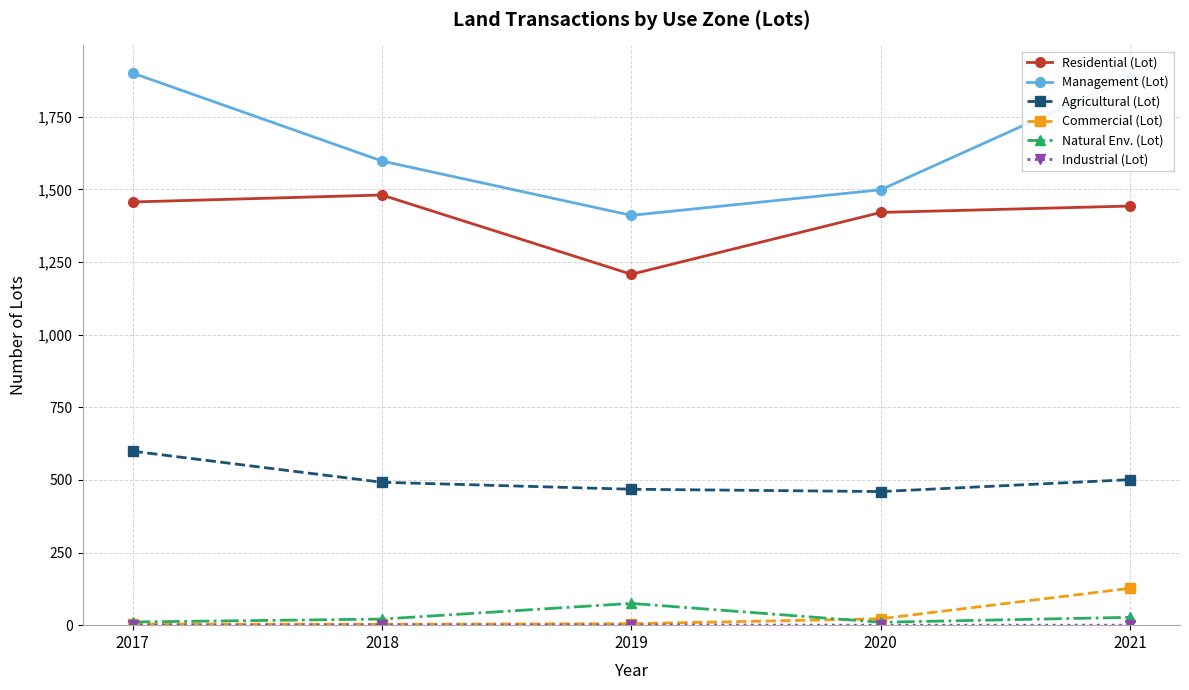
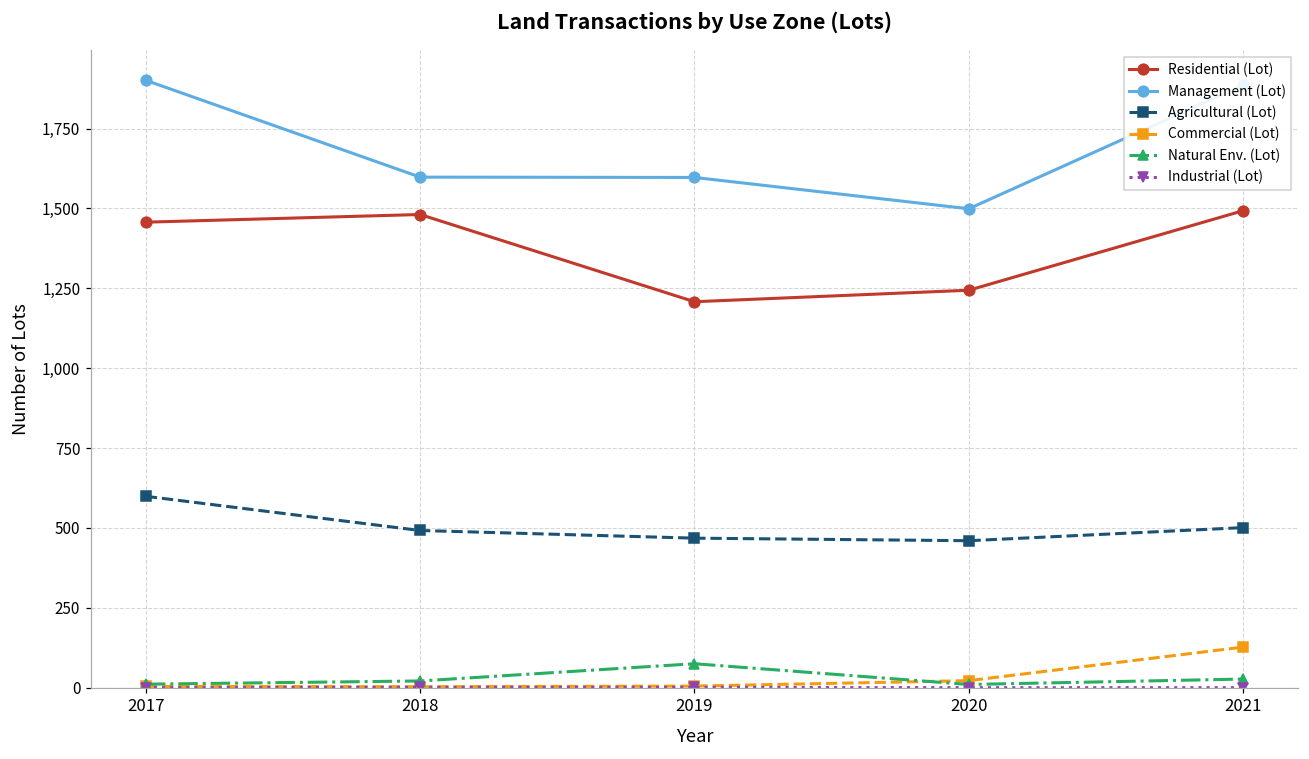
  {
    "Residential (Lot)": {
      "2017": "1,460",
      "2018": "1,480",
      "2019": "1,210",
-     "2020": "1,420",
-     "2021": "1,440"
+     "2020": "1,240",
+     "2021": "1,490"
    },
    "Management (Lot)": {
      "2017": "1,900",
      "2018": "1,600",
-     "2019": "1,410",
+     "2019": "1,600",
      "2020": "1,500"
    },
    "Agricultural (Lot)": {
      "2017": "600",
      "2018": "490",
      "2019": "470",
      "2020": "460",
      "2021": "500"
    },
    "Commercial (Lot)": {
      "2020": "20",
      "2021": "130"
    },
    "Natural Env. (Lot)": {
      "2018": "20",
      "2019": "80",
      "2020": "10",
      "2021": "30"
    },
    "Industrial (Lot)": {
      "2020": "0",
      "2021": "0"
    }
  }
